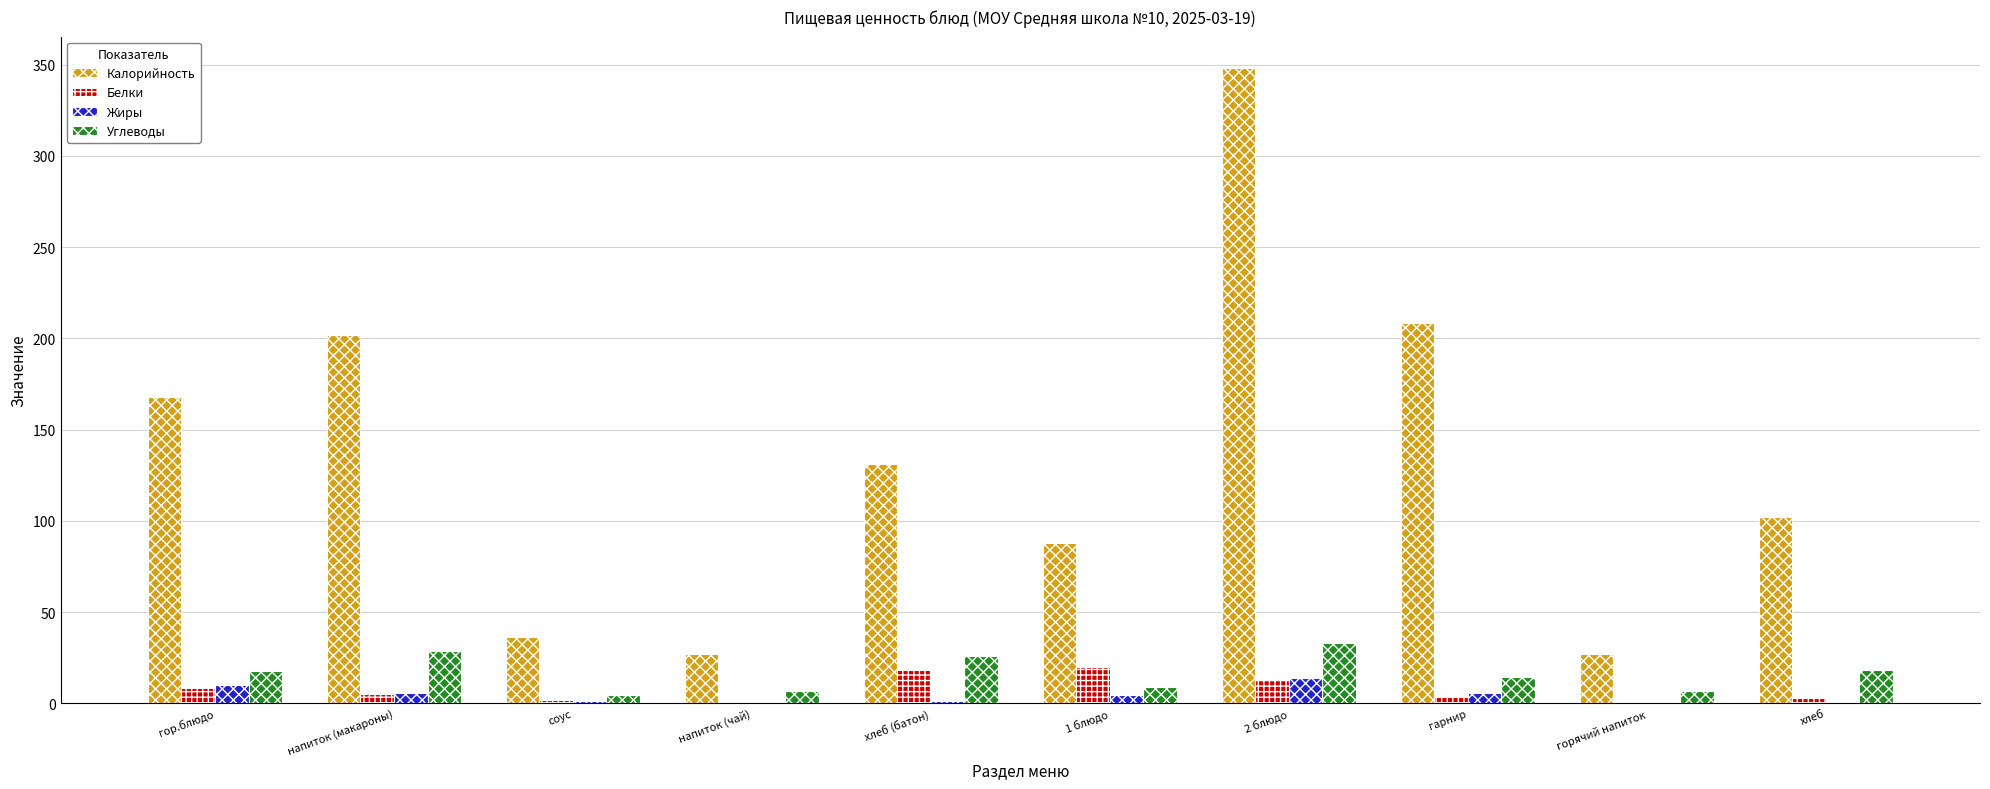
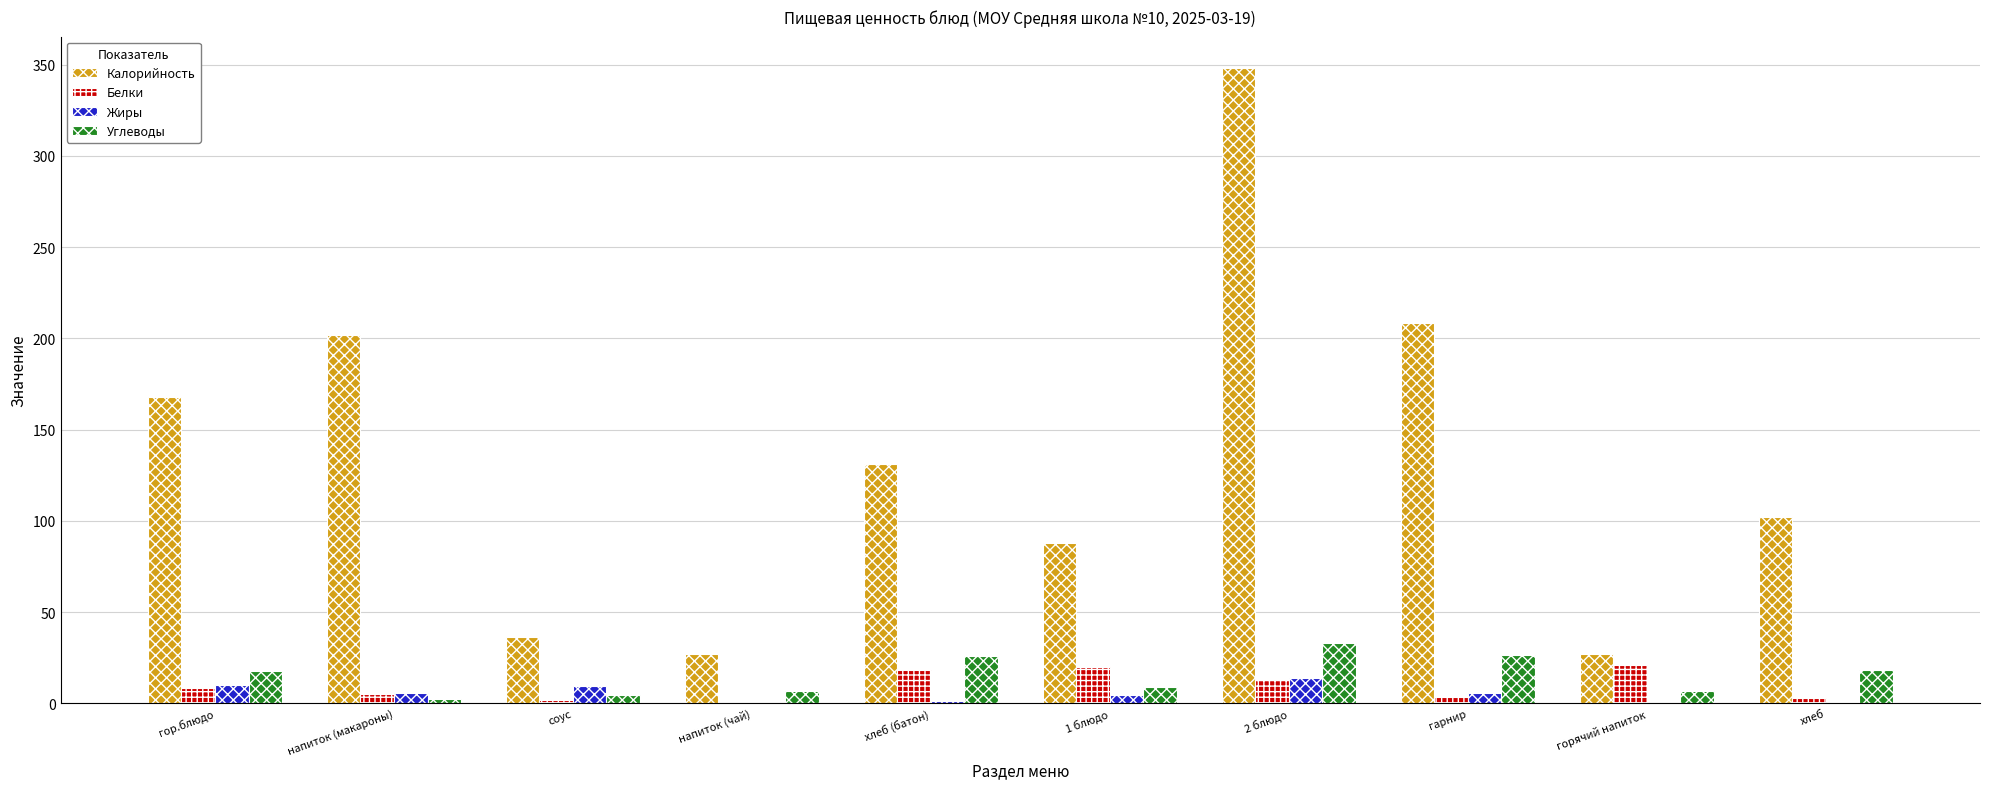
  {
    "Калорийность": {
      "гор.блюдо": 168,
      "напиток (макароны)": 202,
      "соус": 37,
      "напиток (чай)": 27,
      "хлеб (батон)": 131,
      "1 блюдо": 88,
      "2 блюдо": 348,
      "гарнир": 209,
      "горячий напиток": 27,
      "хлеб": 102
    },
    "Белки": {
      "гор.блюдо": 8,
      "напиток (макароны)": 5,
      "соус": 2,
      "хлеб (батон)": 18,
      "1 блюдо": 20,
      "2 блюдо": 13,
      "гарнир": 4,
-     "горячий напиток": 0,
+     "горячий напиток": 21,
      "хлеб": 3
    },
    "Жиры": {
      "гор.блюдо": 10,
      "напиток (макароны)": 6,
-     "соус": 1,
+     "соус": 10,
      "напиток (чай)": 0,
      "хлеб (батон)": 1,
      "1 блюдо": 4,
      "2 блюдо": 14,
      "гарнир": 5,
      "горячий напиток": 0
    },
    "Углеводы": {
      "гор.блюдо": 18,
-     "напиток (макароны)": 29,
+     "напиток (макароны)": 2,
      "соус": 4,
      "напиток (чай)": 7,
      "хлеб (батон)": 26,
      "1 блюдо": 9,
      "2 блюдо": 33,
-     "гарнир": 15,
+     "гарнир": 26,
      "горячий напиток": 7,
      "хлеб": 18
    }
  }
